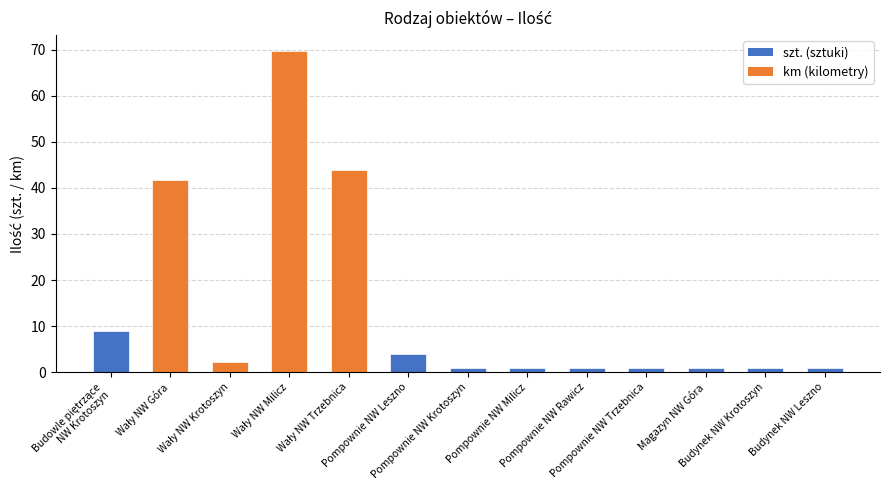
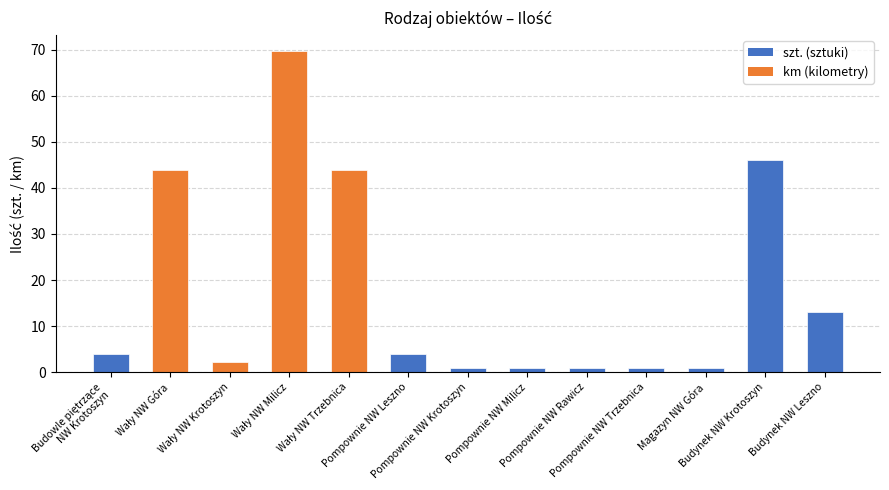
  {
-   "Budowle piętrzące NW Krotoszyn": 9,
-   "Wały NW Góra": 42,
+   "Budowle piętrzące NW Krotoszyn": 4,
+   "Wały NW Góra": 44,
    "Wały NW Krotoszyn": 2,
    "Wały NW Milicz": 70,
    "Wały NW Trzebnica": 44,
    "Pompownie NW Leszno": 4,
    "Pompownie NW Krotoszyn": 1,
    "Pompownie NW Milicz": 1,
    "Pompownie NW Rawicz": 1,
    "Pompownie NW Trzebnica": 1,
    "Magazyn NW Góra": 1,
-   "Budynek NW Krotoszyn": 1,
-   "Budynek NW Leszno": 1
+   "Budynek NW Krotoszyn": 46,
+   "Budynek NW Leszno": 13
  }
